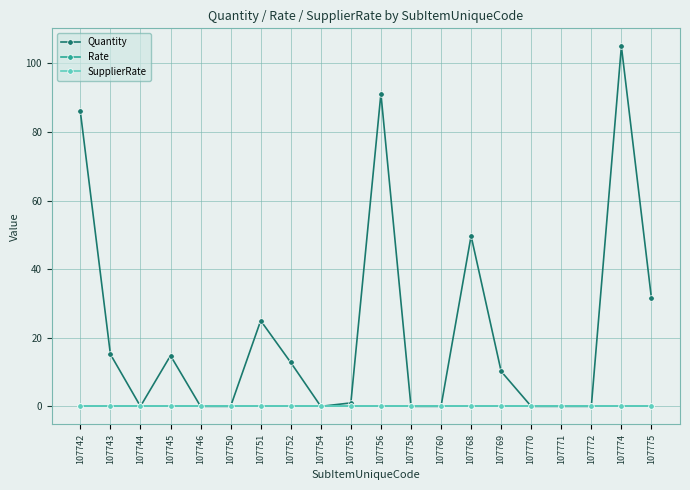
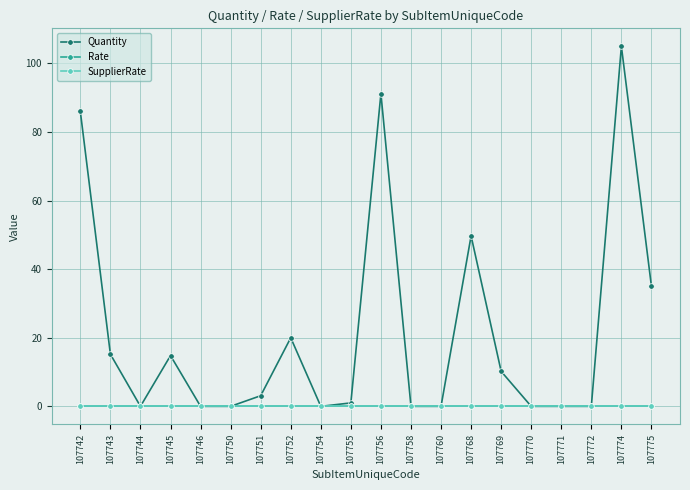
  {
    "Quantity": {
      "107742": 86,
      "107743": 15,
      "107745": 15,
-     "107751": 25,
-     "107752": 13,
+     "107751": 3,
+     "107752": 20,
      "107755": 1,
      "107756": 91,
      "107768": 50,
      "107769": 10,
      "107774": 105,
-     "107775": 32
+     "107775": 35
    },
    "SupplierRate": {
      "107742": 0,
      "107743": 0,
      "107745": 0,
      "107751": 0,
      "107752": 0,
      "107755": 0,
      "107756": 0,
      "107768": 0,
      "107769": 0,
      "107774": 0,
      "107775": 0
    }
  }
